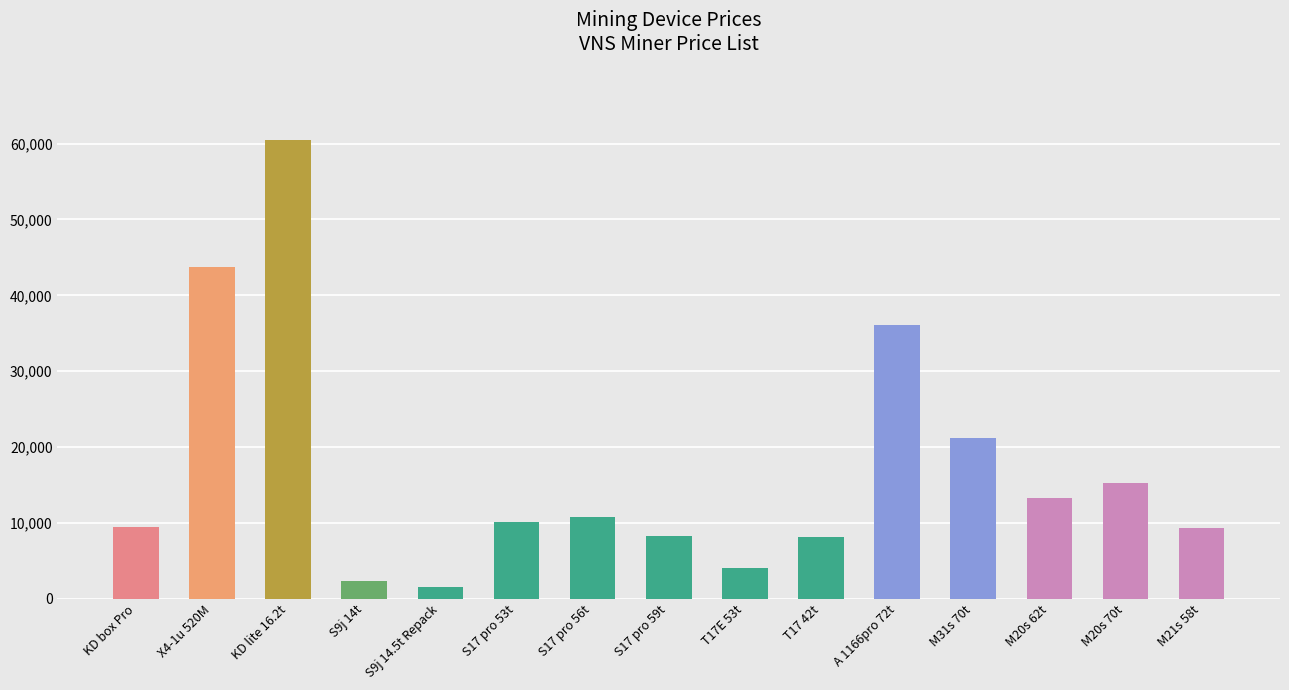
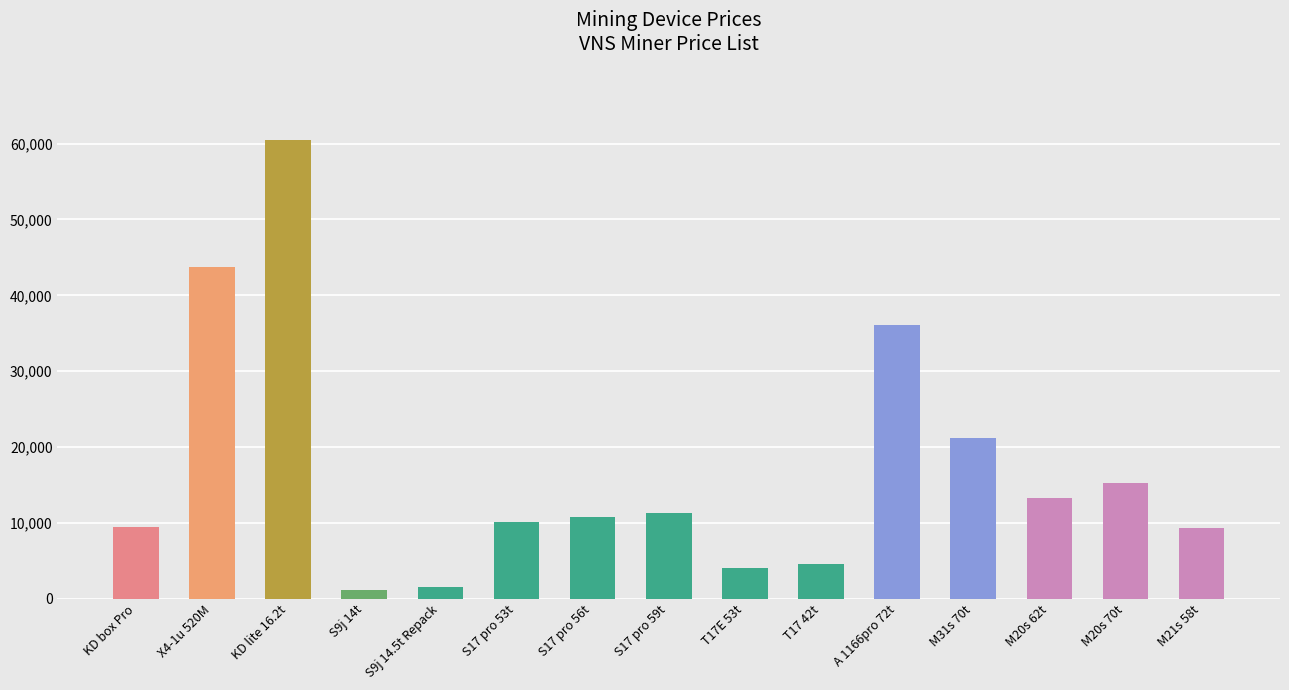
  {
    "KD box Pro": "9,000",
    "X4-1u 520M": "44,000",
    "KD lite 16.2t": "61,000",
-   "S9j 14t": "2,000",
+   "S9j 14t": "1,000",
    "S9j 14.5t Repack": "2,000",
    "S17 pro 53t": "10,000",
    "S17 pro 56t": "11,000",
-   "S17 pro 59t": "8,000",
+   "S17 pro 59t": "11,000",
    "T17E 53t": "4,000",
-   "T17 42t": "8,000",
+   "T17 42t": "5,000",
    "A 1166pro 72t": "36,000",
    "M31s 70t": "21,000",
    "M20s 62t": "13,000",
    "M20s 70t": "15,000",
    "M21s 58t": "9,000"
  }
